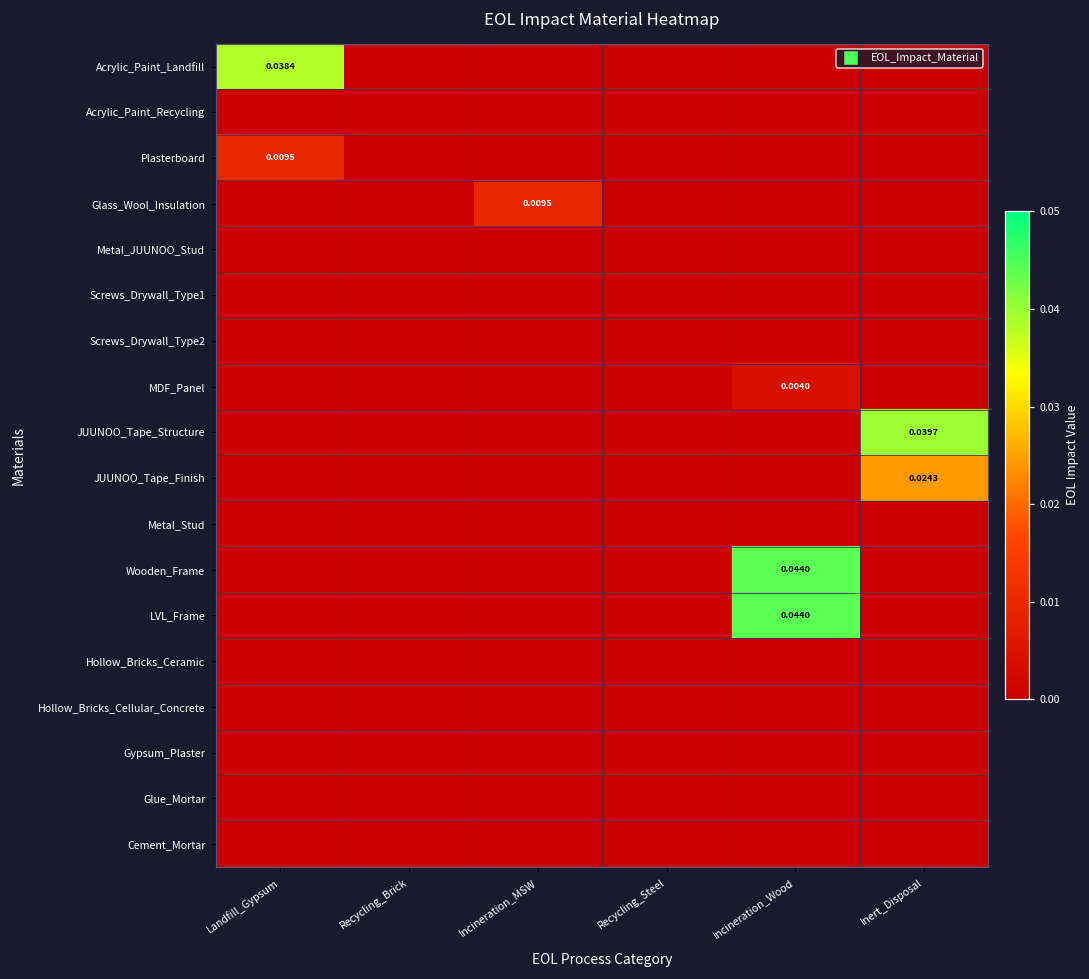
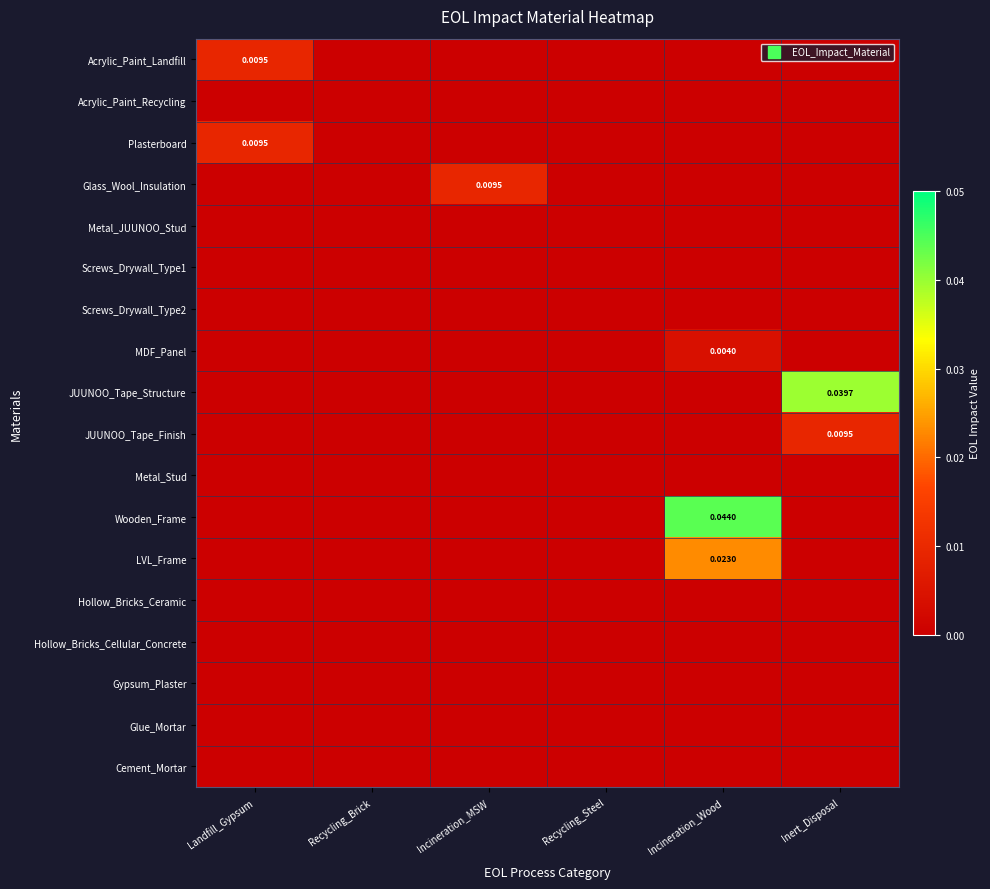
  {
    "Acrylic_Paint_Landfill": {
-     "Landfill_Gypsum": 0.0384
+     "Landfill_Gypsum": 0.0095
    },
    "Plasterboard": {
      "Landfill_Gypsum": 0.0095
    },
    "Glass_Wool_Insulation": {
      "Incineration_MSW": 0.0095
    },
    "MDF_Panel": {
      "Incineration_Wood": 0.0040
    },
    "JUUNOO_Tape_Structure": {
      "Inert_Disposal": 0.0397
    },
    "JUUNOO_Tape_Finish": {
-     "Inert_Disposal": 0.0243
+     "Inert_Disposal": 0.0095
    },
    "Wooden_Frame": {
      "Incineration_Wood": 0.0440
    },
    "LVL_Frame": {
-     "Incineration_Wood": 0.0440
+     "Incineration_Wood": 0.0230
    }
  }
